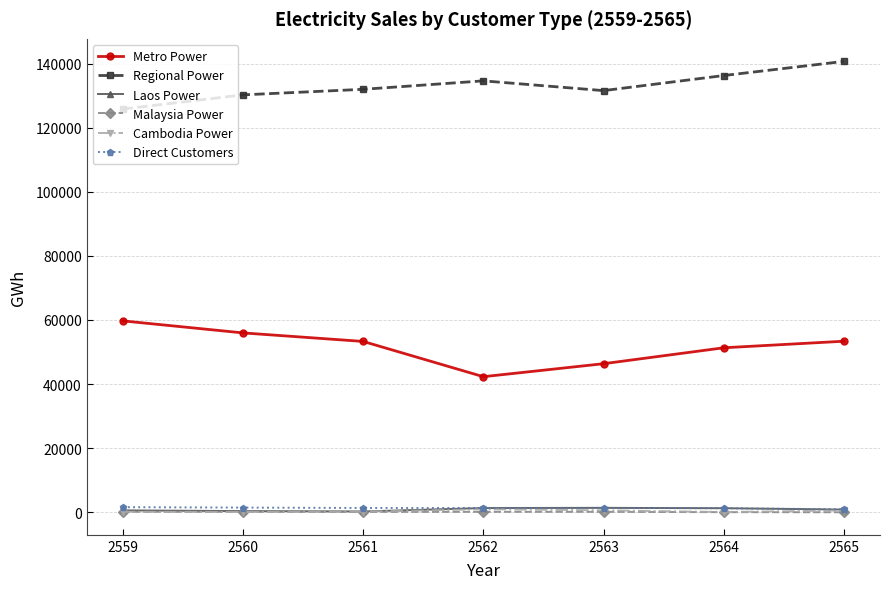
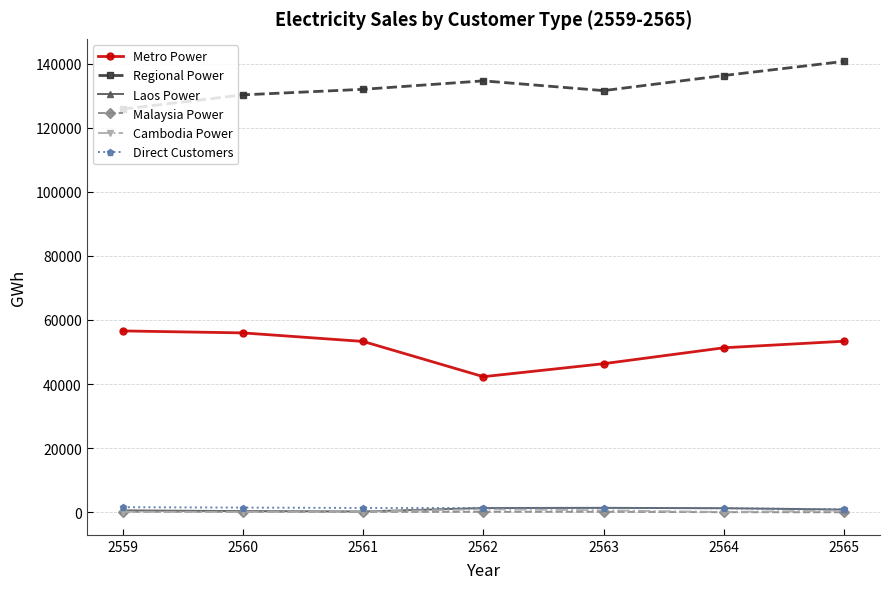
  {
    "Metro Power": {
-     "2559": 60000,
+     "2559": 57000,
      "2560": 56000,
      "2561": 53000,
      "2562": 42000,
      "2563": 46000,
      "2564": 51000,
      "2565": 53000
    },
    "Direct Customers": {
      "2559": 2000,
      "2560": 1000,
      "2561": 1000
    }
  }
